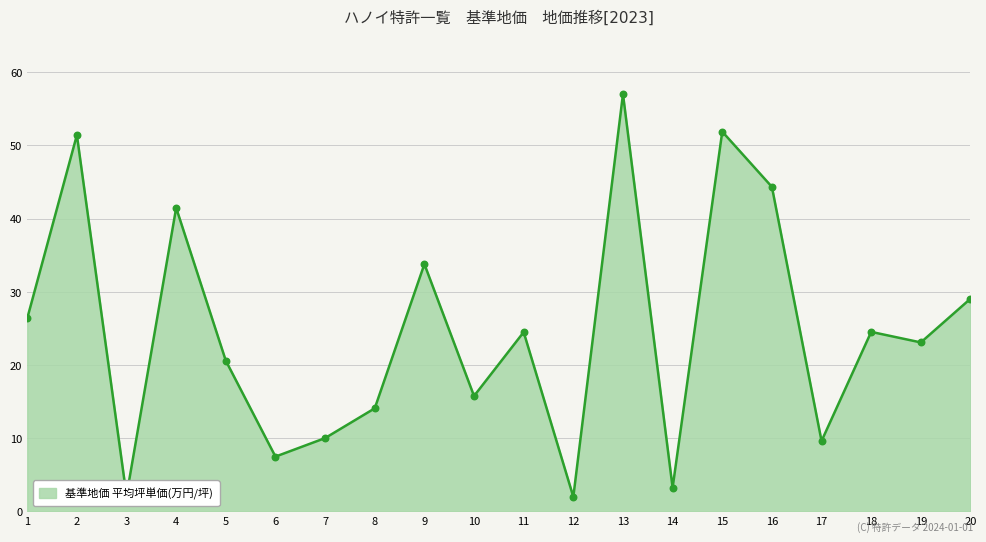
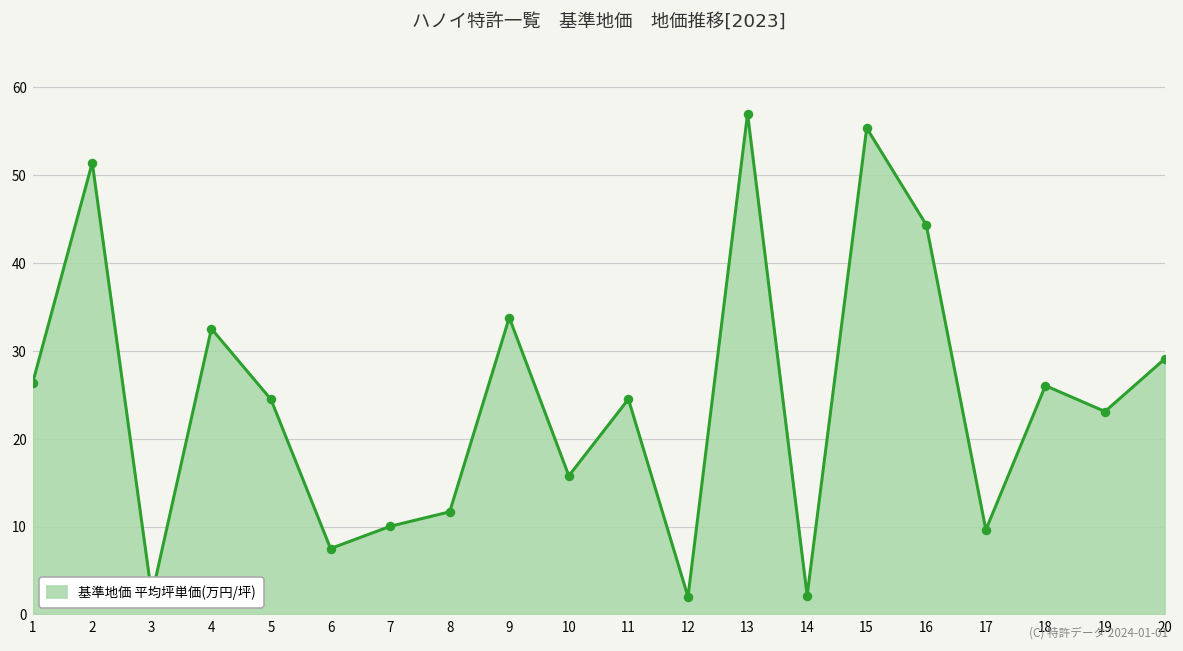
  {
    "1": 26,
    "2": 51,
-   "4": 41,
-   "5": 21,
+   "4": 33,
+   "5": 24,
    "6": 7,
    "7": 10,
-   "8": 14,
+   "8": 12,
    "9": 34,
    "10": 16,
    "11": 24,
    "12": 2,
    "13": 57,
-   "14": 3,
-   "15": 52,
+   "14": 2,
+   "15": 55,
    "16": 44,
    "17": 10,
-   "18": 25,
+   "18": 26,
    "19": 23,
    "20": 29
  }
